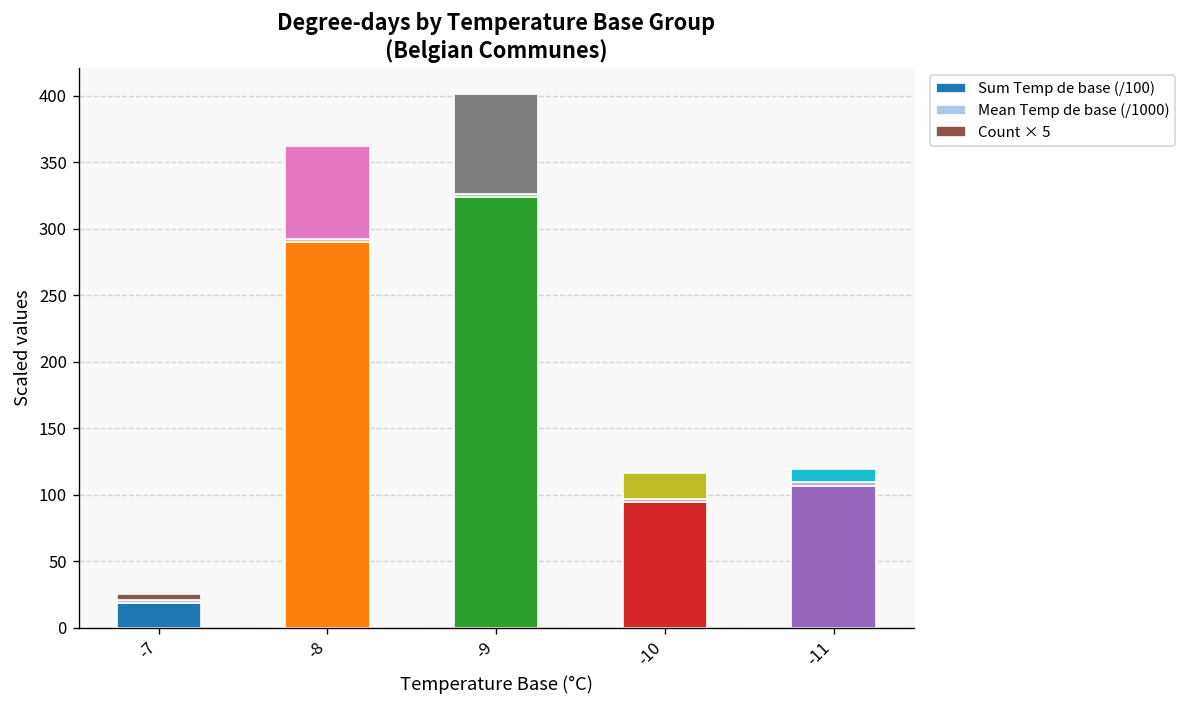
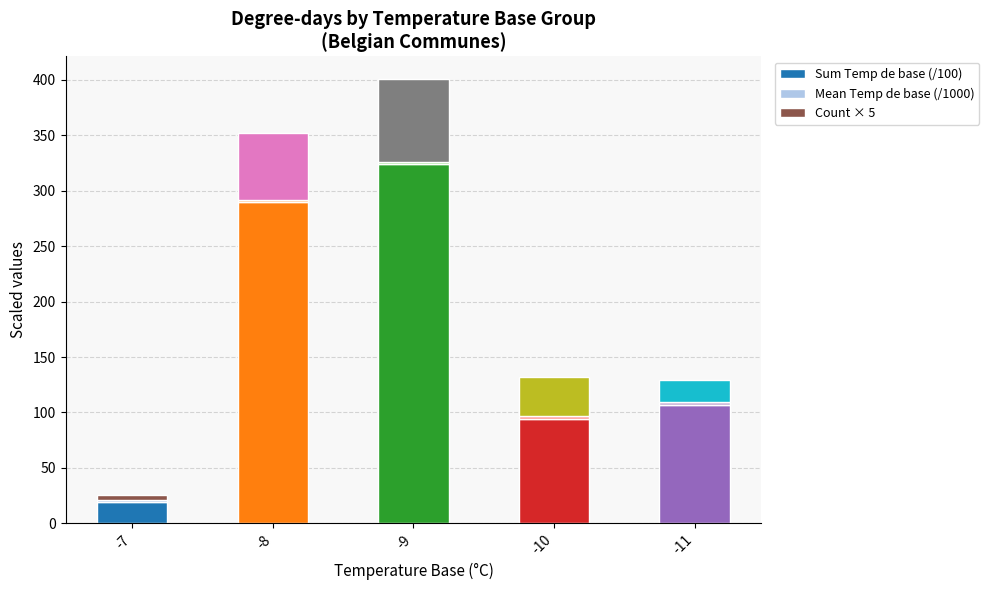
  {
    "Sum Temp de base (/100)": {
      "-7": 19,
      "-8": 290,
      "-9": 324,
      "-10": 94,
      "-11": 107
    },
    "Mean Temp de base (/1000)": {
      "-10": 2,
      "-11": 3
    },
    "Count × 5": {
      "-7": 5,
-     "-8": 70,
+     "-8": 60,
      "-9": 75,
-     "-10": 20,
-     "-11": 10
+     "-10": 35,
+     "-11": 20
    }
  }
